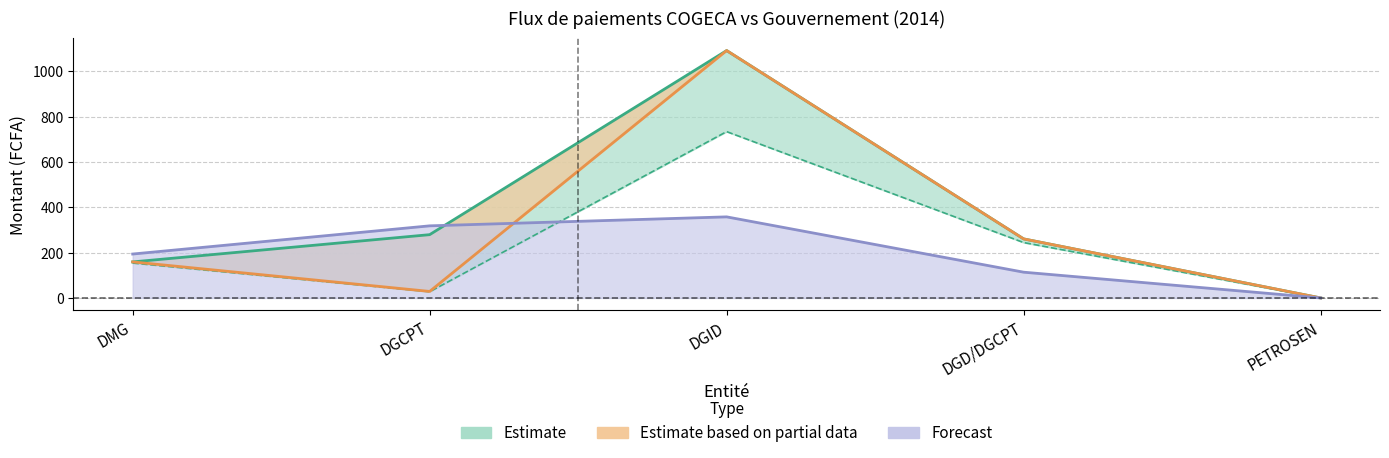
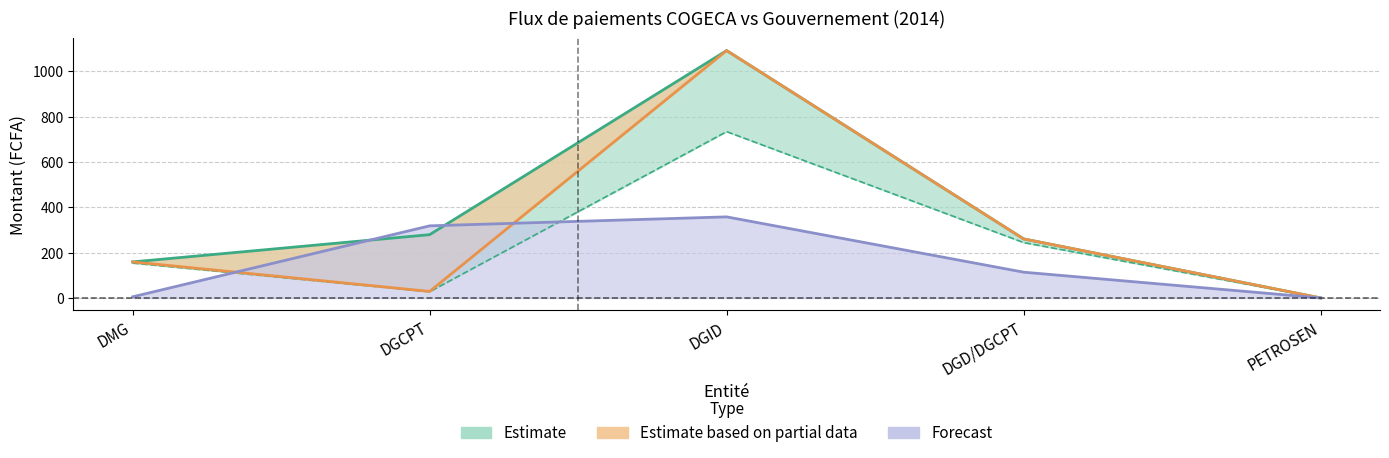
  {
    "Estimate based on partial data": {
      "DGCPT": 280
    },
    "Forecast": {
-     "DMG": 190,
+     "DMG": 10,
      "DGCPT": 320,
      "DGID": 360,
      "DGD/DGCPT": 110
    }
  }
